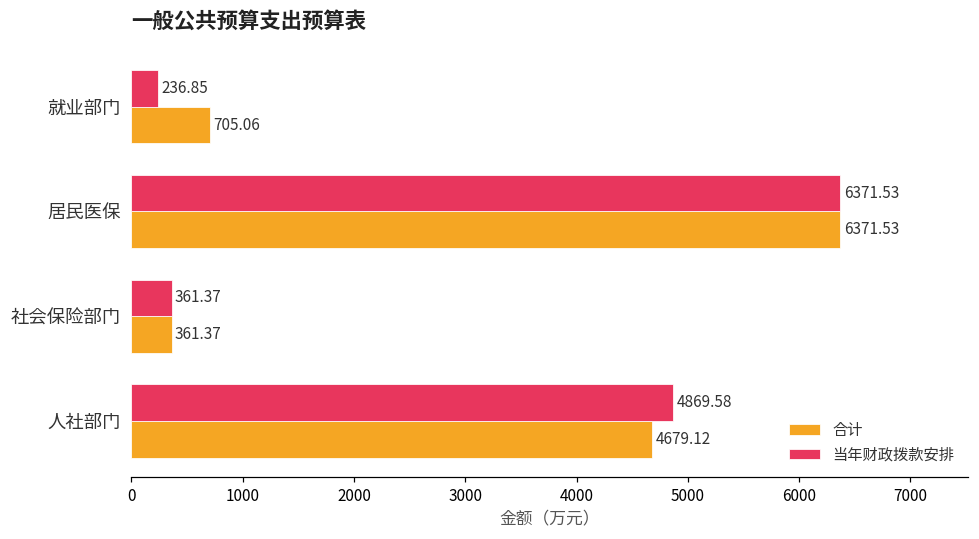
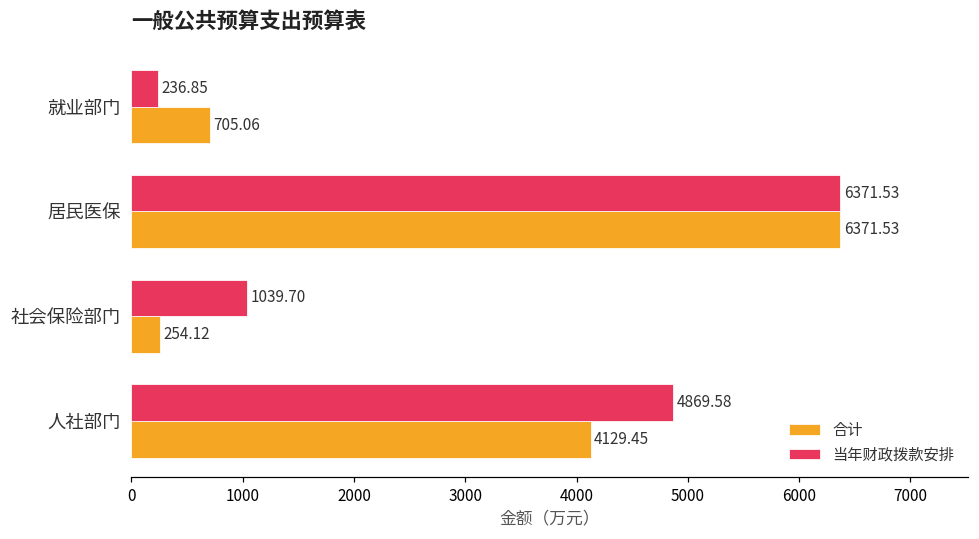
  {
    "合计": {
      "就业部门": 705.06,
      "居民医保": 6371.53,
-     "社会保险部门": 361.37,
-     "人社部门": 4679.12
+     "社会保险部门": 254.12,
+     "人社部门": 4129.45
    },
    "当年财政拨款安排": {
      "就业部门": 236.85,
      "居民医保": 6371.53,
-     "社会保险部门": 361.37,
+     "社会保险部门": 1039.70,
      "人社部门": 4869.58
    }
  }
